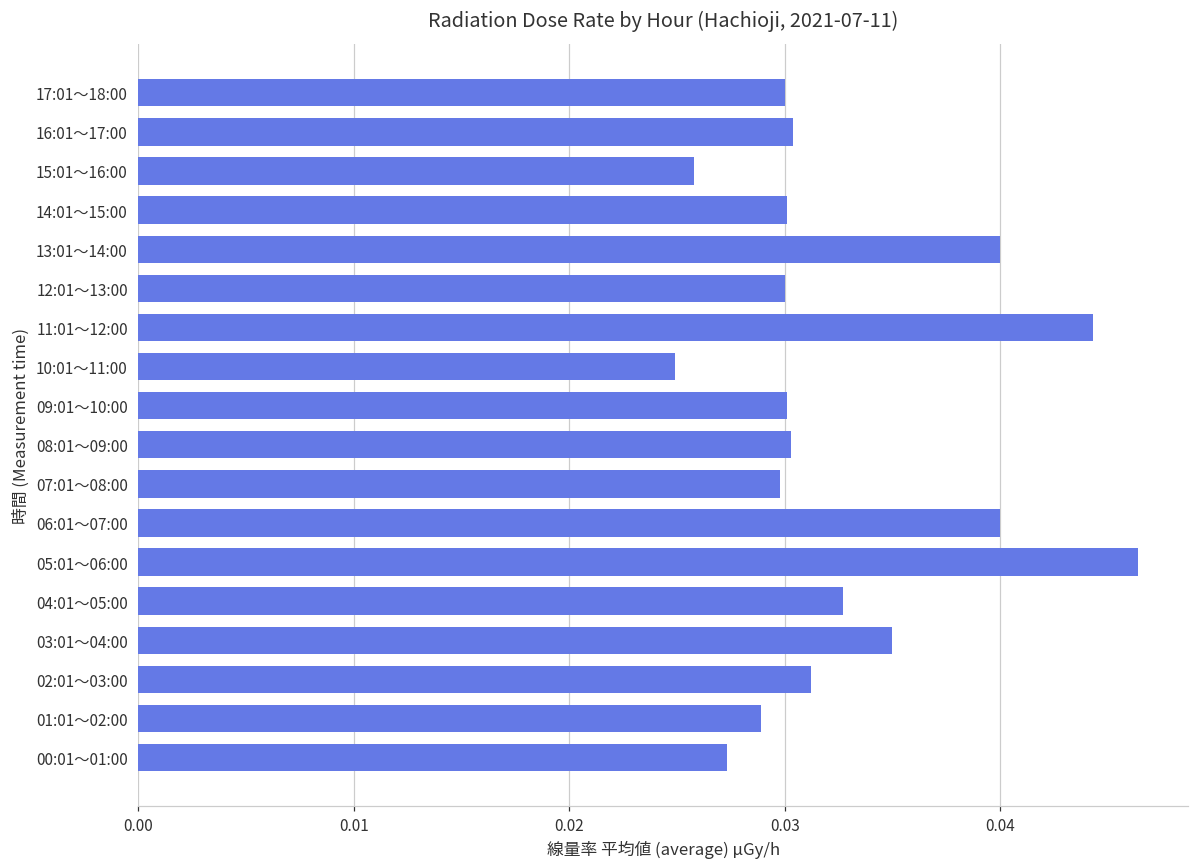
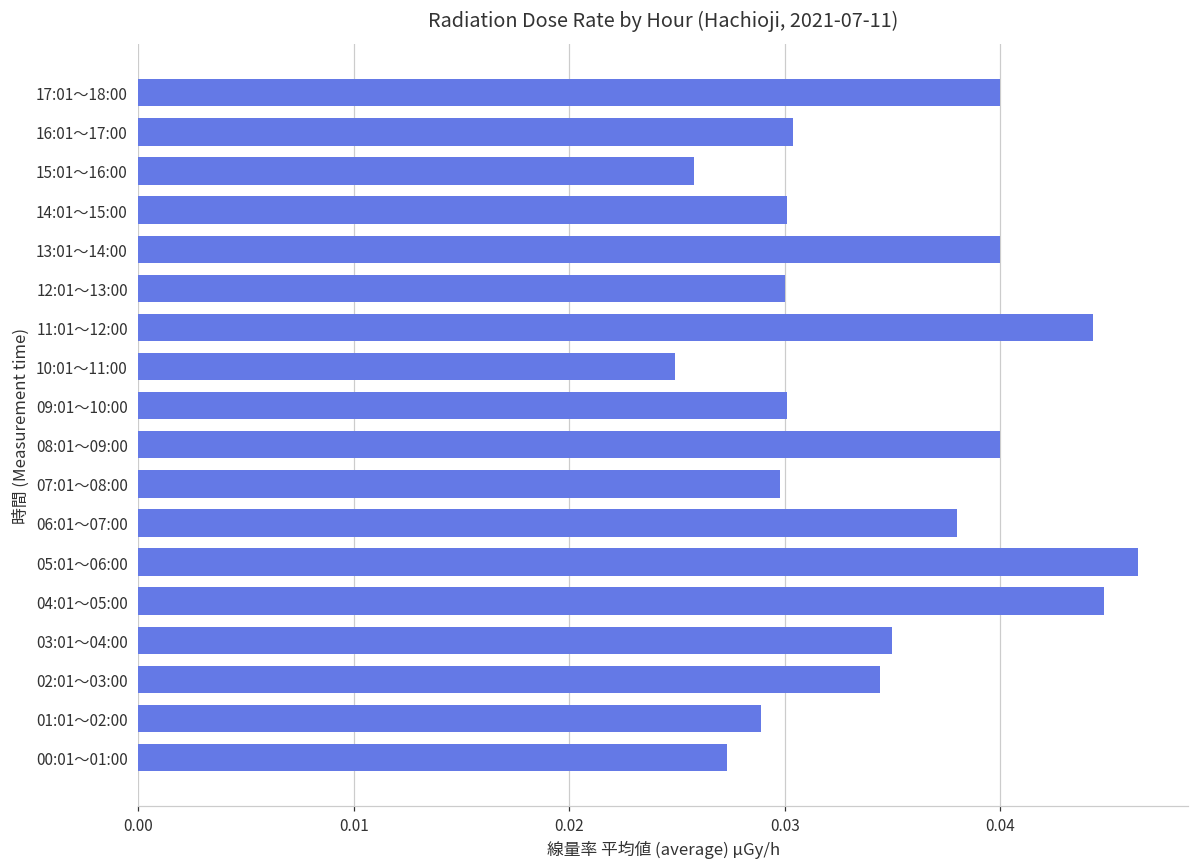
  {
-   "17:01～18:00": 0.03,
+   "17:01～18:00": 0.04,
    "16:01～17:00": 0.0304,
    "15:01～16:00": 0.0258,
    "14:01～15:00": 0.0301,
    "13:01～14:00": 0.0400,
    "12:01～13:00": 0.0300,
    "11:01～12:00": 0.0443,
    "10:01～11:00": 0.0249,
    "09:01～10:00": 0.0301,
-   "08:01～09:00": 0.0303,
+   "08:01～09:00": 0.0400,
    "07:01～08:00": 0.0298,
-   "06:01～07:00": 0.040,
+   "06:01～07:00": 0.038,
    "05:01～06:00": 0.0464,
-   "04:01～05:00": 0.0327,
+   "04:01～05:00": 0.0448,
    "03:01～04:00": 0.0350,
-   "02:01～03:00": 0.0312,
+   "02:01～03:00": 0.0344,
    "01:01～02:00": 0.0289,
    "00:01～01:00": 0.0273
  }
